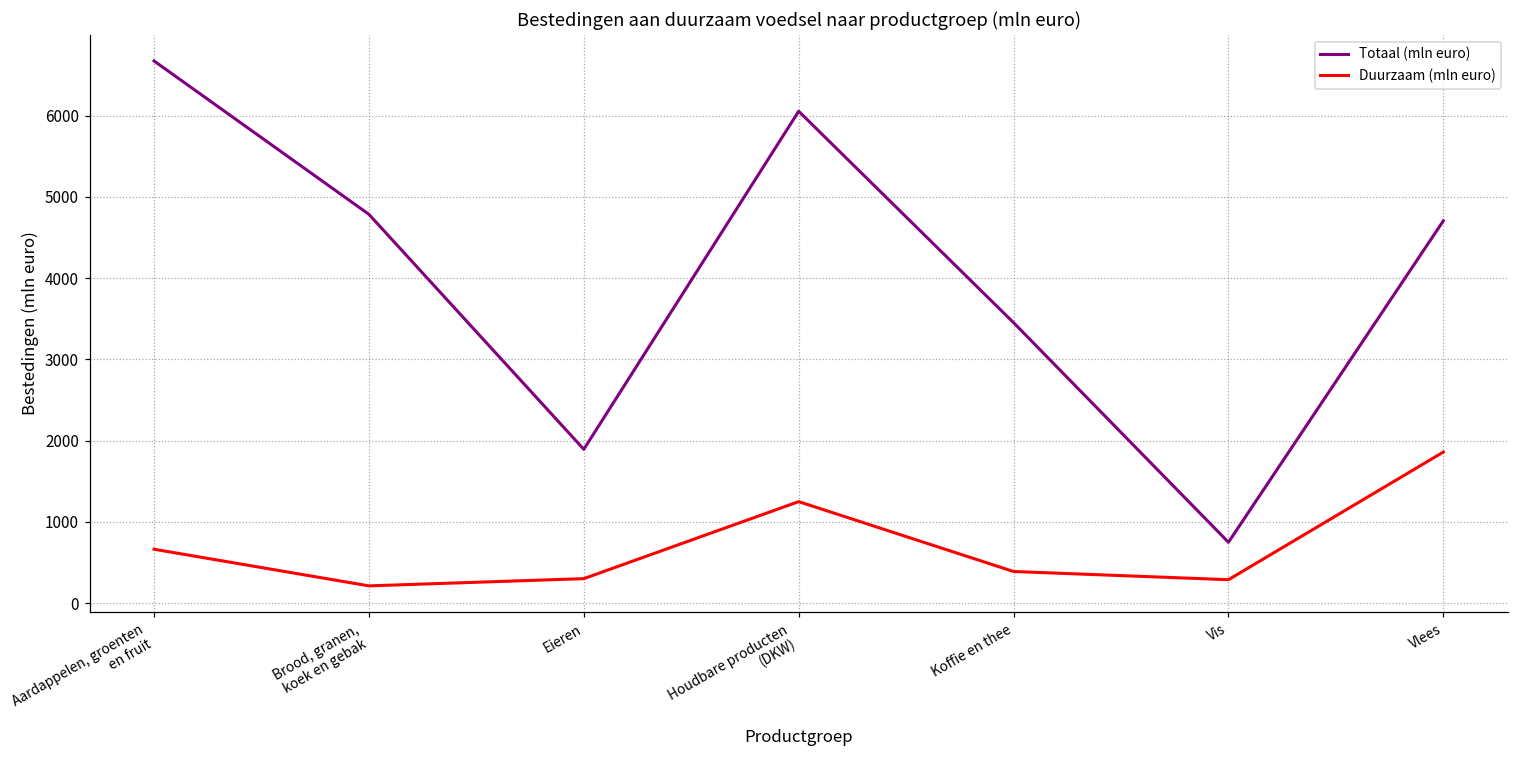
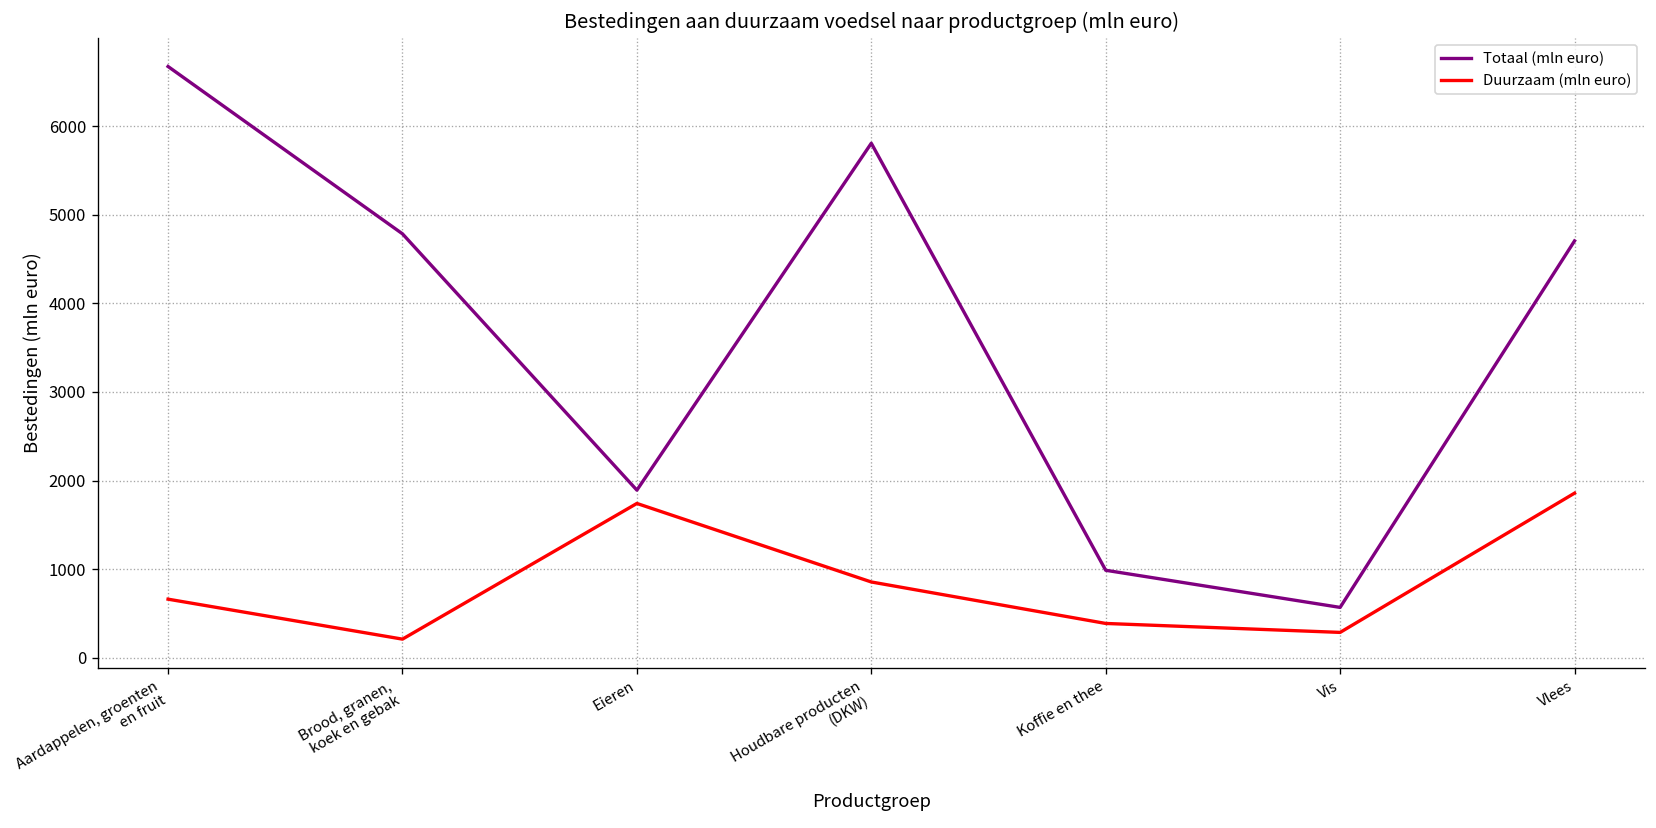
  {
    "Totaal (mln euro)": {
      "Aardappelen, groenten en fruit": 6700,
      "Brood, granen, koek en gebak": 4800,
      "Eieren": 1900,
-     "Houdbare producten (DKW)": 6100,
-     "Koffie en thee": 3500,
-     "Vis": 700,
+     "Houdbare producten (DKW)": 5800,
+     "Koffie en thee": 1000,
+     "Vis": 600,
      "Vlees": 4700
    },
    "Duurzaam (mln euro)": {
      "Aardappelen, groenten en fruit": 700,
      "Brood, granen, koek en gebak": 200,
-     "Eieren": 300,
-     "Houdbare producten (DKW)": 1200,
+     "Eieren": 1700,
+     "Houdbare producten (DKW)": 900,
      "Koffie en thee": 400,
      "Vis": 300,
      "Vlees": 1900
    }
  }
